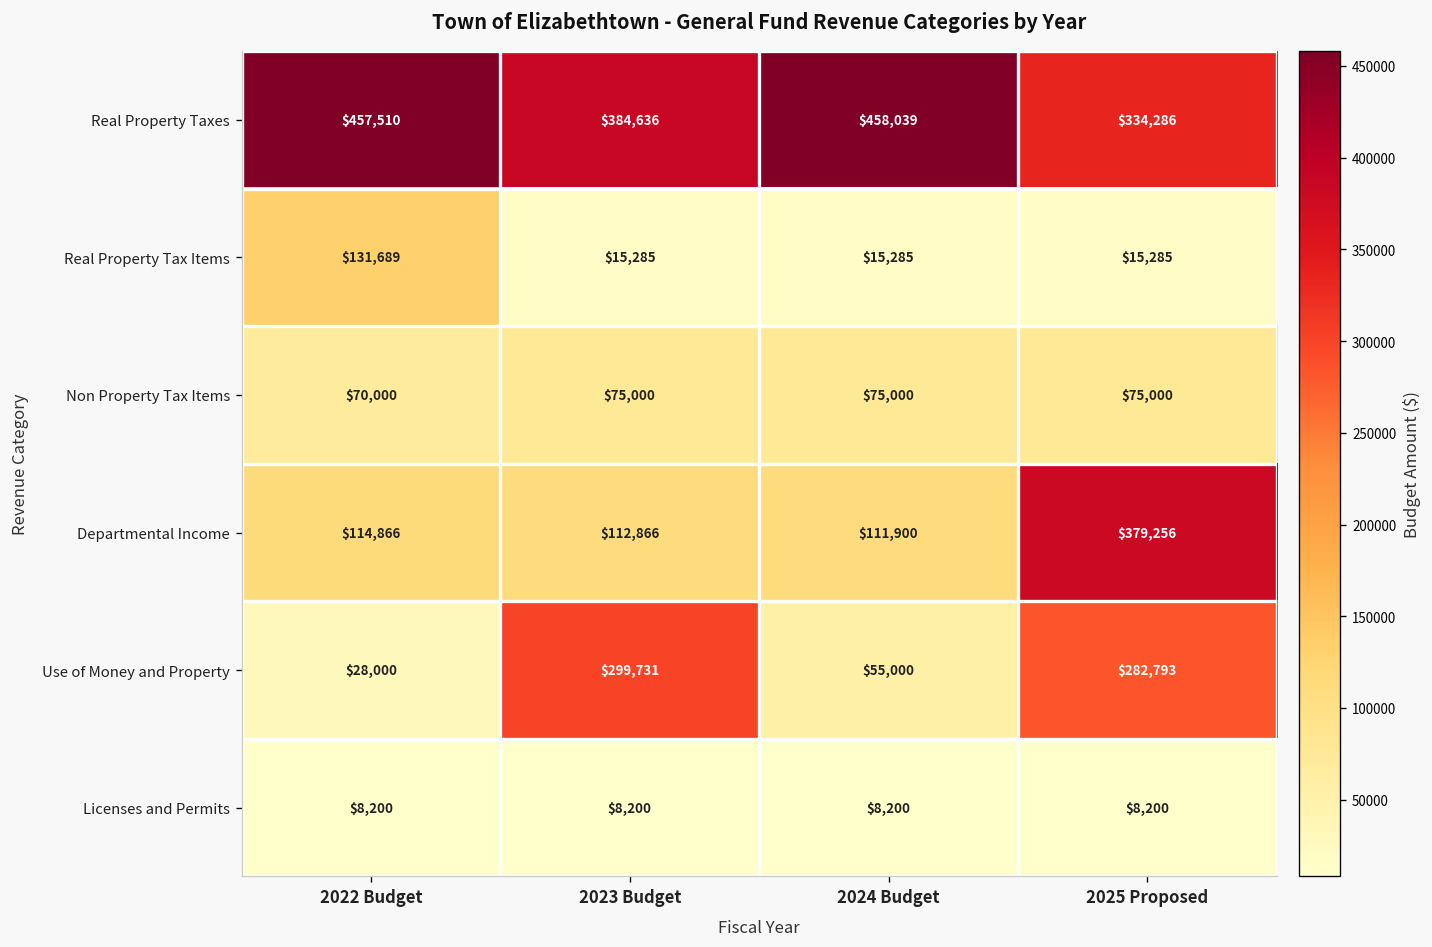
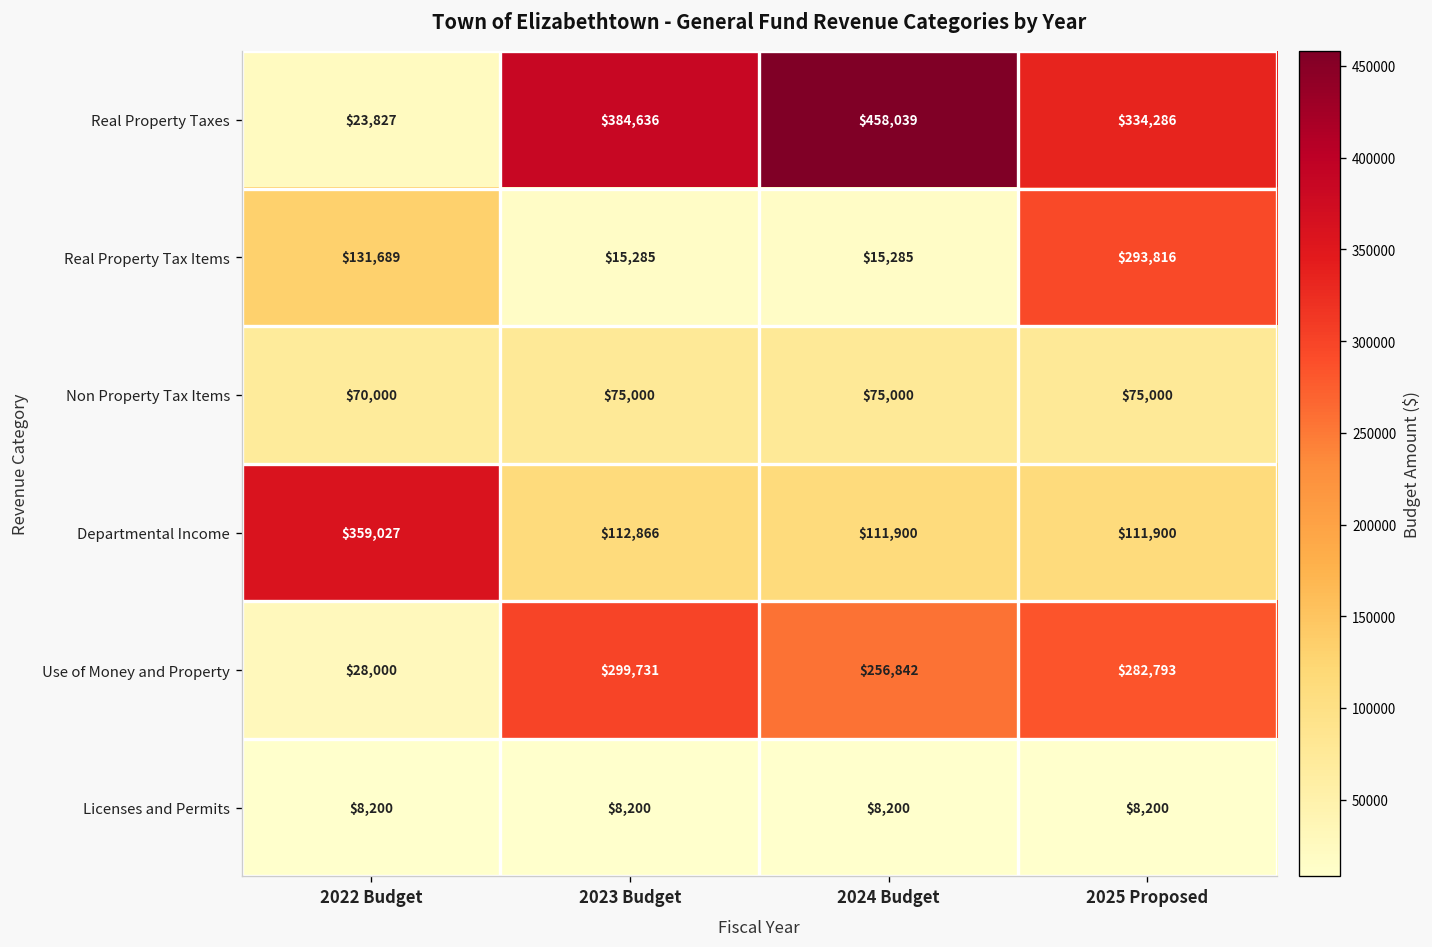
  {
    "Real Property Taxes": {
-     "2022 Budget": "$457,510",
+     "2022 Budget": "$23,827",
      "2023 Budget": "$384,636",
      "2024 Budget": "$458,039",
      "2025 Proposed": "$334,286"
    },
    "Real Property Tax Items": {
      "2022 Budget": "$131,689",
      "2023 Budget": "$15,285",
      "2024 Budget": "$15,285",
-     "2025 Proposed": "$15,285"
+     "2025 Proposed": "$293,816"
    },
    "Non Property Tax Items": {
      "2022 Budget": "$70,000",
      "2023 Budget": "$75,000",
      "2024 Budget": "$75,000",
      "2025 Proposed": "$75,000"
    },
    "Departmental Income": {
-     "2022 Budget": "$114,866",
+     "2022 Budget": "$359,027",
      "2023 Budget": "$112,866",
      "2024 Budget": "$111,900",
-     "2025 Proposed": "$379,256"
+     "2025 Proposed": "$111,900"
    },
    "Use of Money and Property": {
      "2022 Budget": "$28,000",
      "2023 Budget": "$299,731",
-     "2024 Budget": "$55,000",
+     "2024 Budget": "$256,842",
      "2025 Proposed": "$282,793"
    },
    "Licenses and Permits": {
      "2022 Budget": "$8,200",
      "2023 Budget": "$8,200",
      "2024 Budget": "$8,200",
      "2025 Proposed": "$8,200"
    }
  }
